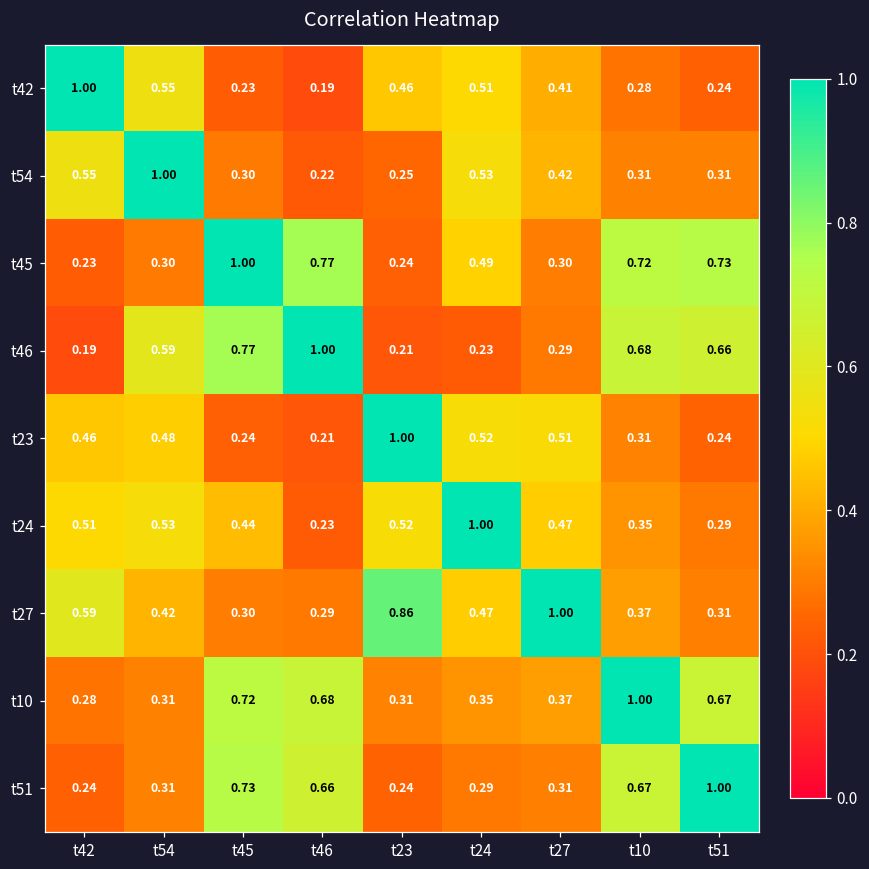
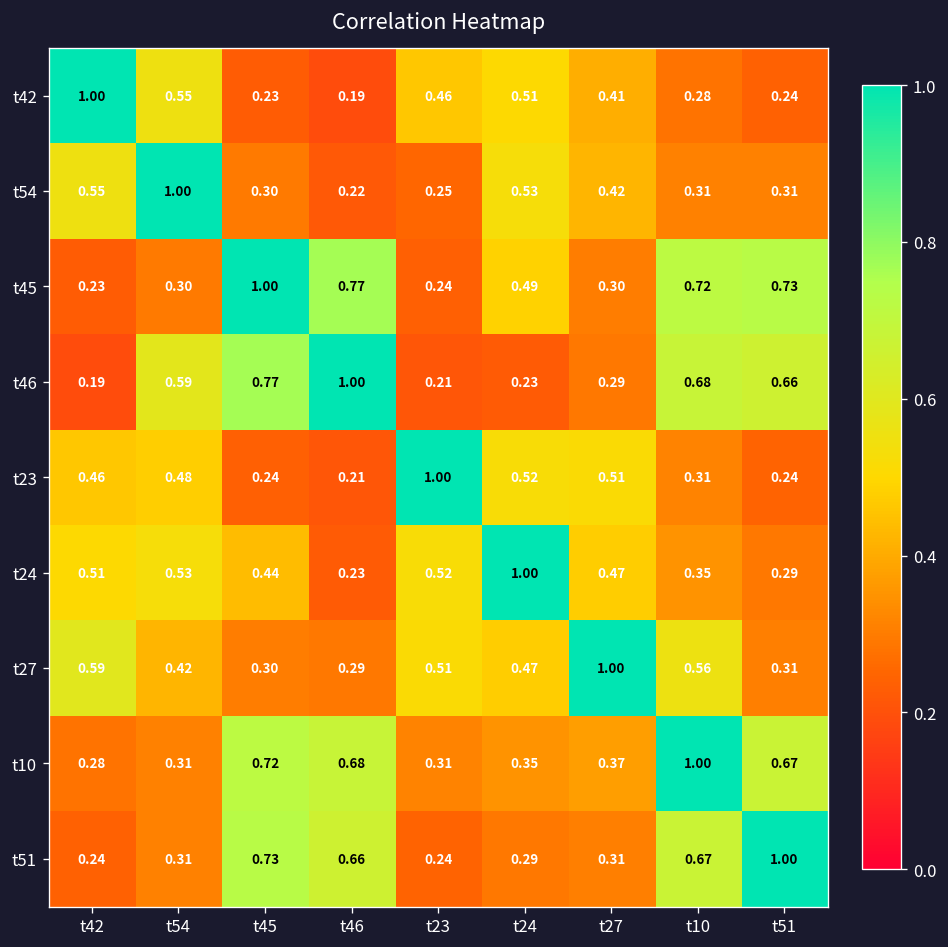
  {
    "t42": {
      "t42": 1.00,
      "t54": 0.55,
      "t45": 0.23,
      "t46": 0.19,
      "t23": 0.46,
      "t24": 0.51,
      "t27": 0.41,
      "t10": 0.28,
      "t51": 0.24
    },
    "t54": {
      "t42": 0.55,
      "t54": 1.00,
      "t45": 0.30,
      "t46": 0.22,
      "t23": 0.25,
      "t24": 0.53,
      "t27": 0.42,
      "t10": 0.31,
      "t51": 0.31
    },
    "t45": {
      "t42": 0.23,
      "t54": 0.30,
      "t45": 1.00,
      "t46": 0.77,
      "t23": 0.24,
      "t24": 0.49,
      "t27": 0.30,
      "t10": 0.72,
      "t51": 0.73
    },
    "t46": {
      "t42": 0.19,
      "t54": 0.59,
      "t45": 0.77,
      "t46": 1.00,
      "t23": 0.21,
      "t24": 0.23,
      "t27": 0.29,
      "t10": 0.68,
      "t51": 0.66
    },
    "t23": {
      "t42": 0.46,
      "t54": 0.48,
      "t45": 0.24,
      "t46": 0.21,
      "t23": 1.00,
      "t24": 0.52,
      "t27": 0.51,
      "t10": 0.31,
      "t51": 0.24
    },
    "t24": {
      "t42": 0.51,
      "t54": 0.53,
      "t45": 0.44,
      "t46": 0.23,
      "t23": 0.52,
      "t24": 1.00,
      "t27": 0.47,
      "t10": 0.35,
      "t51": 0.29
    },
    "t27": {
      "t42": 0.59,
      "t54": 0.42,
      "t45": 0.30,
      "t46": 0.29,
-     "t23": 0.86,
+     "t23": 0.51,
      "t24": 0.47,
      "t27": 1.00,
-     "t10": 0.37,
+     "t10": 0.56,
      "t51": 0.31
    },
    "t10": {
      "t42": 0.28,
      "t54": 0.31,
      "t45": 0.72,
      "t46": 0.68,
      "t23": 0.31,
      "t24": 0.35,
      "t27": 0.37,
      "t10": 1.00,
      "t51": 0.67
    },
    "t51": {
      "t42": 0.24,
      "t54": 0.31,
      "t45": 0.73,
      "t46": 0.66,
      "t23": 0.24,
      "t24": 0.29,
      "t27": 0.31,
      "t10": 0.67,
      "t51": 1.00
    }
  }
